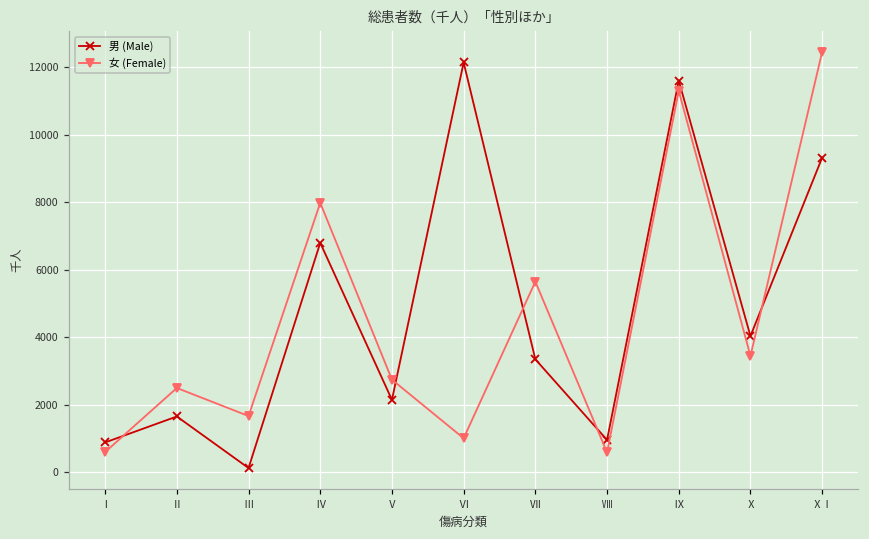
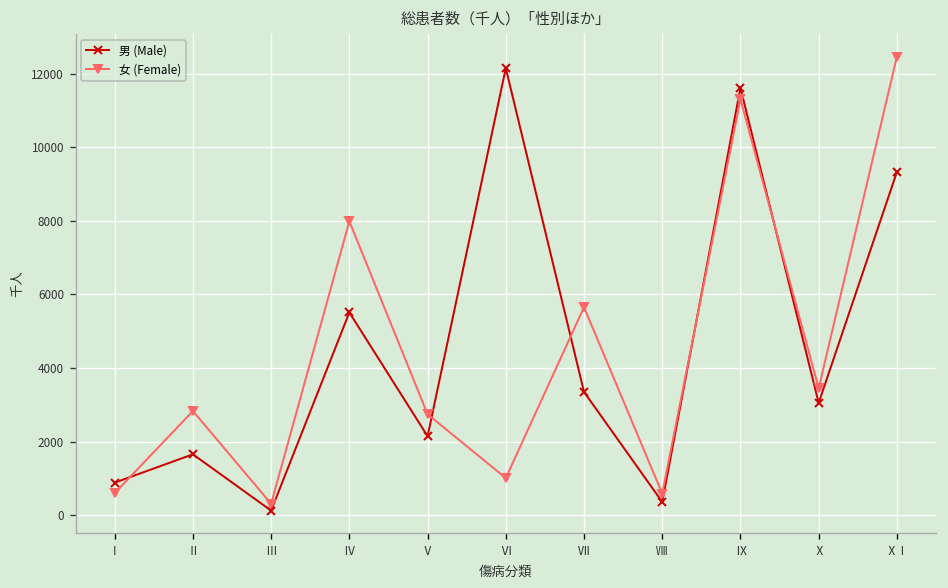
  {
    "男 (Male)": {
      "Ⅰ": 900,
      "Ⅱ": 1700,
      "Ⅲ": 100,
-     "Ⅳ": 6800,
+     "Ⅳ": 5500,
      "Ⅴ": 2100,
      "Ⅵ": 12100,
      "Ⅶ": 3400,
-     "Ⅷ": 1000,
+     "Ⅷ": 400,
      "Ⅸ": 11600,
-     "Ⅹ": 4000,
+     "Ⅹ": 3100,
      "ⅩⅠ": 9300
    },
    "女 (Female)": {
      "Ⅰ": 600,
-     "Ⅱ": 2500,
-     "Ⅲ": 1700,
+     "Ⅱ": 2800,
+     "Ⅲ": 300,
      "Ⅳ": 8000,
      "Ⅴ": 2700,
      "Ⅵ": 1000,
      "Ⅶ": 5700,
      "Ⅷ": 600,
      "Ⅸ": 11300,
      "Ⅹ": 3500,
      "ⅩⅠ": 12500
    }
  }
